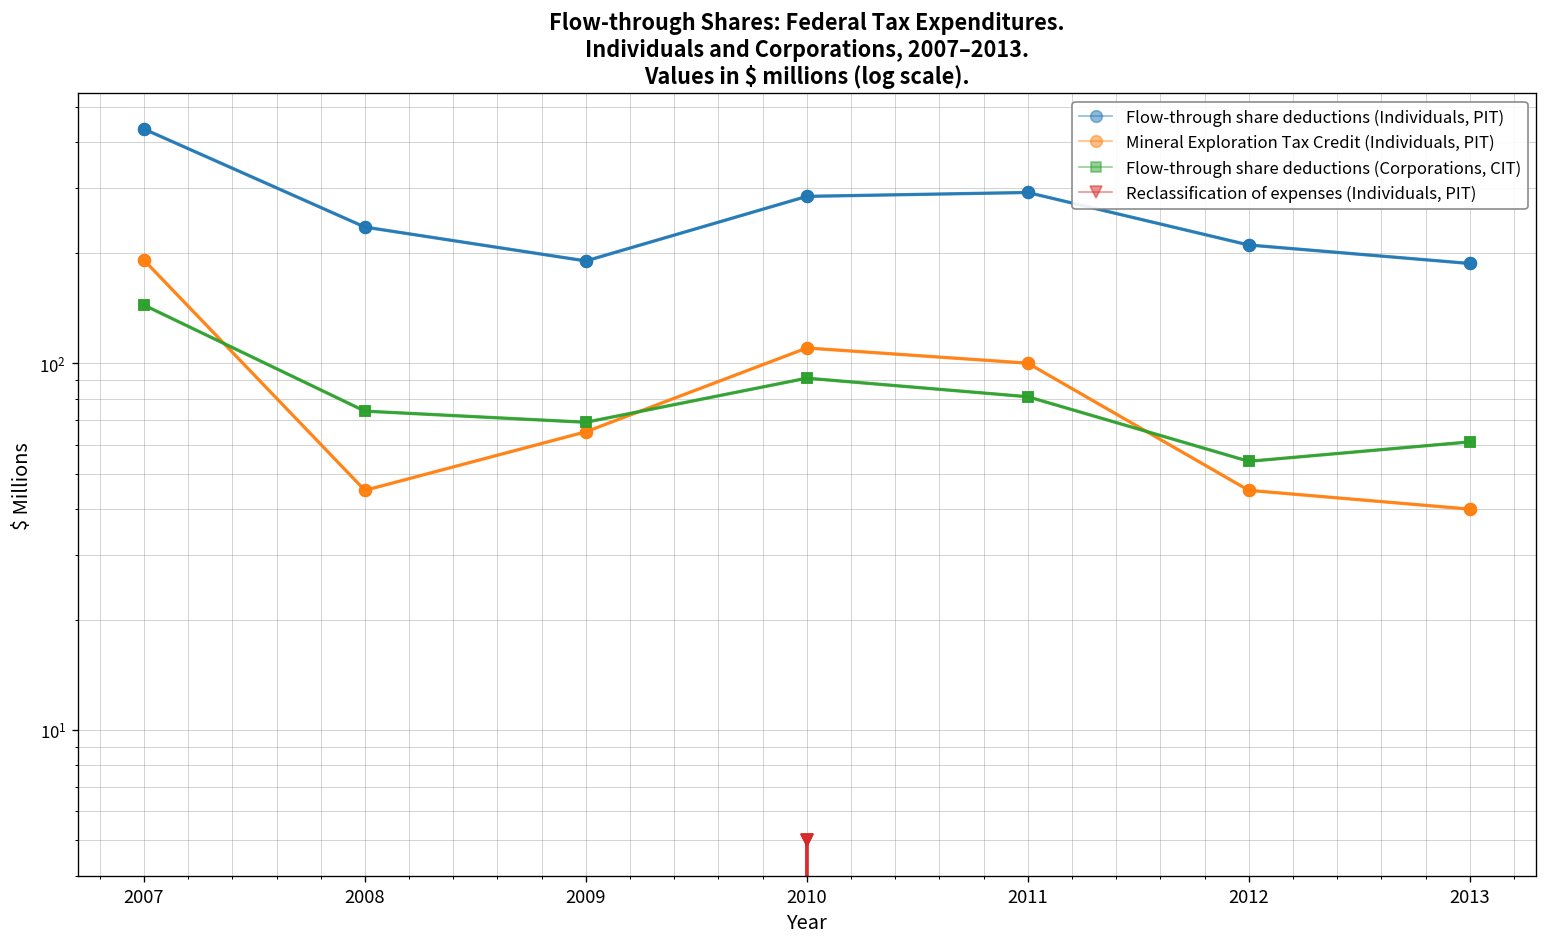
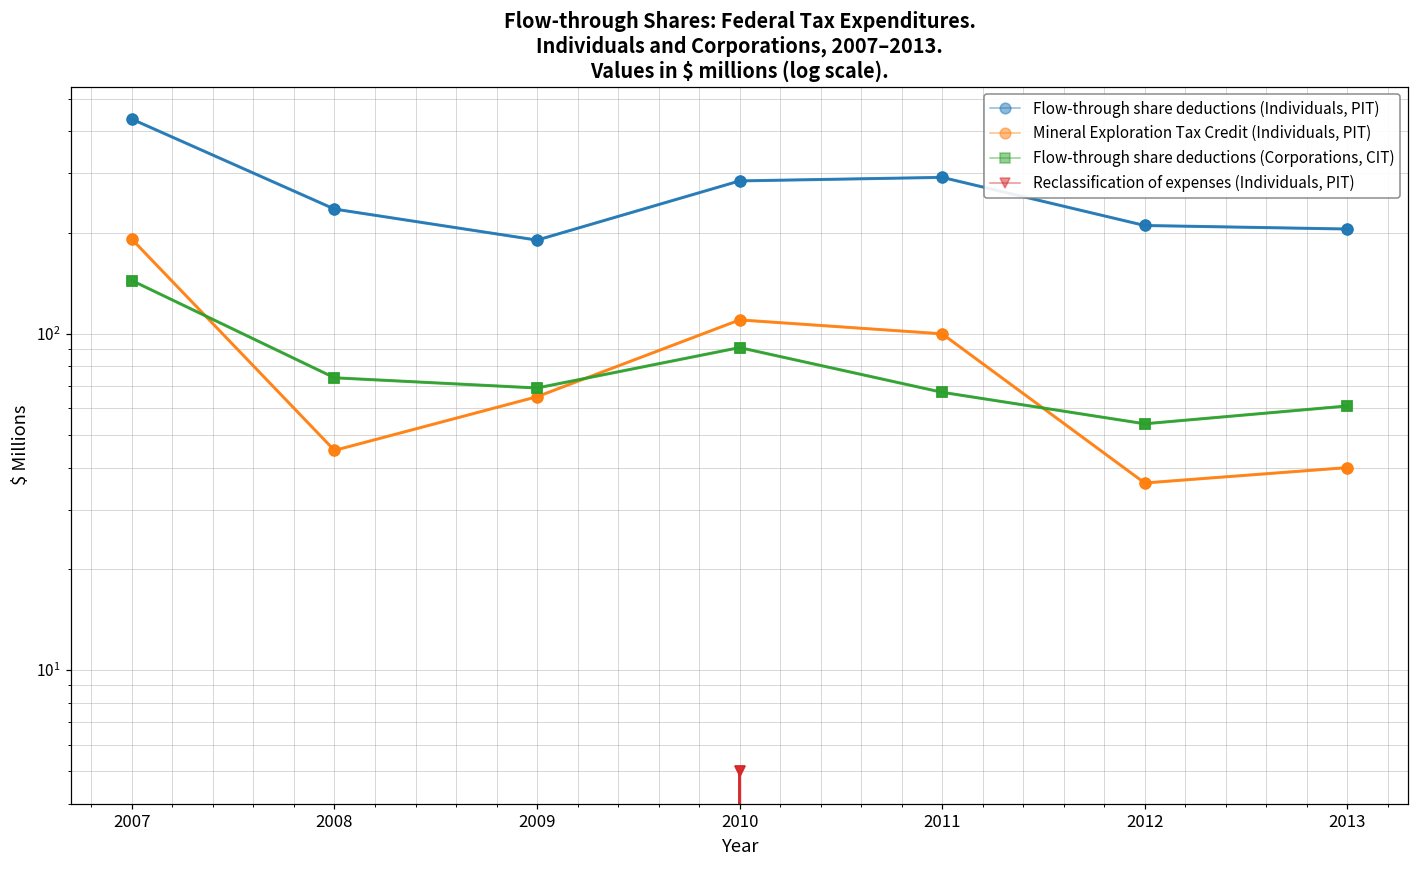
  {
    "Flow-through share deductions (Individuals, PIT)": {
      "2007": 440,
      "2008": 240,
      "2009": 190,
      "2010": 290,
      "2011": 290,
      "2012": 210,
-     "2013": 190
+     "2013": 210
    },
    "Mineral Exploration Tax Credit (Individuals, PIT)": {
      "2007": 190,
      "2008": 45,
      "2009": 65,
      "2010": 110,
      "2011": 100,
-     "2012": 45,
+     "2012": 36,
      "2013": 40
    },
    "Flow-through share deductions (Corporations, CIT)": {
      "2007": 140,
      "2008": 74,
      "2009": 69,
      "2010": 91,
-     "2011": 81,
+     "2011": 67,
      "2012": 54,
      "2013": 61
    },
    "Reclassification of expenses (Individuals, PIT)": {
      "2010": 5
    }
  }
